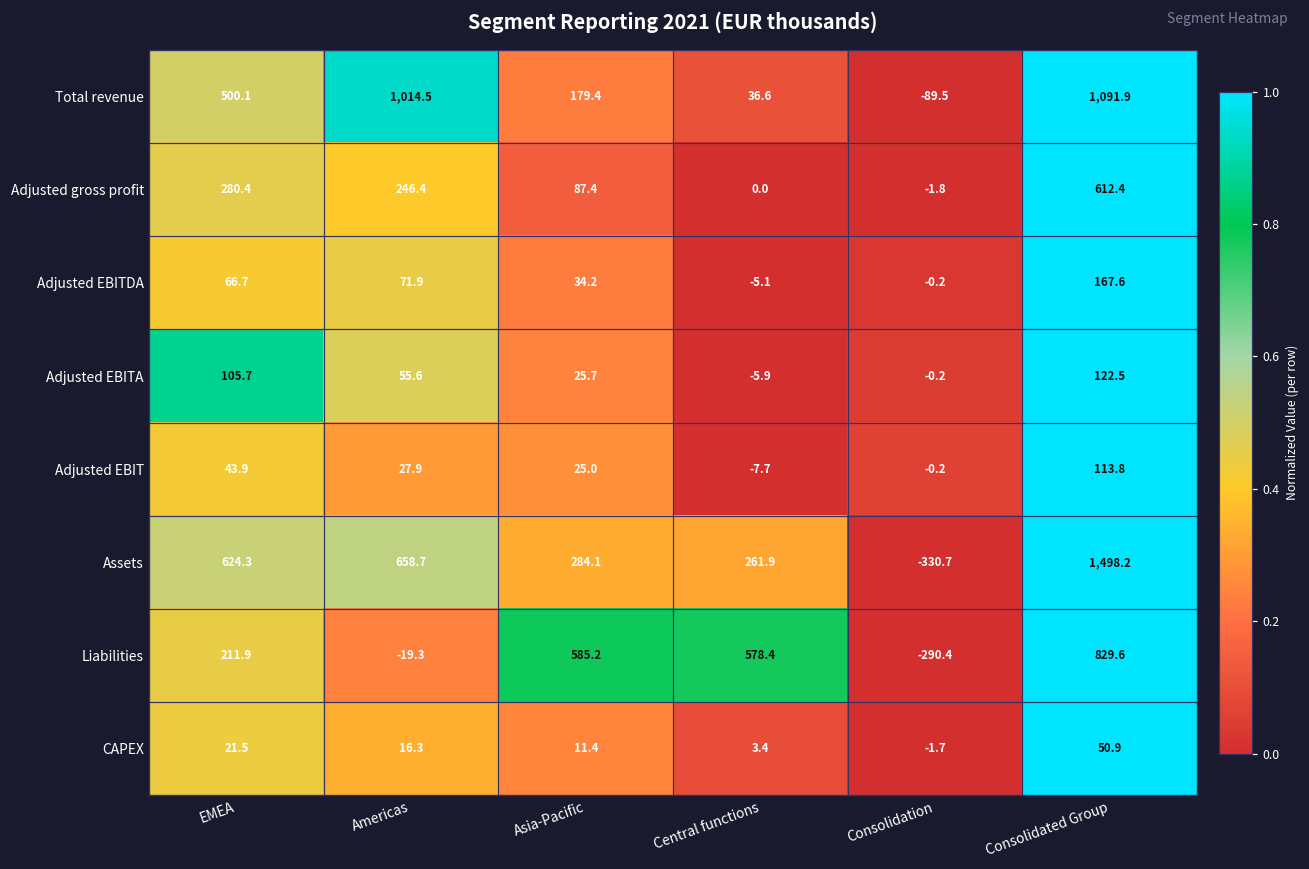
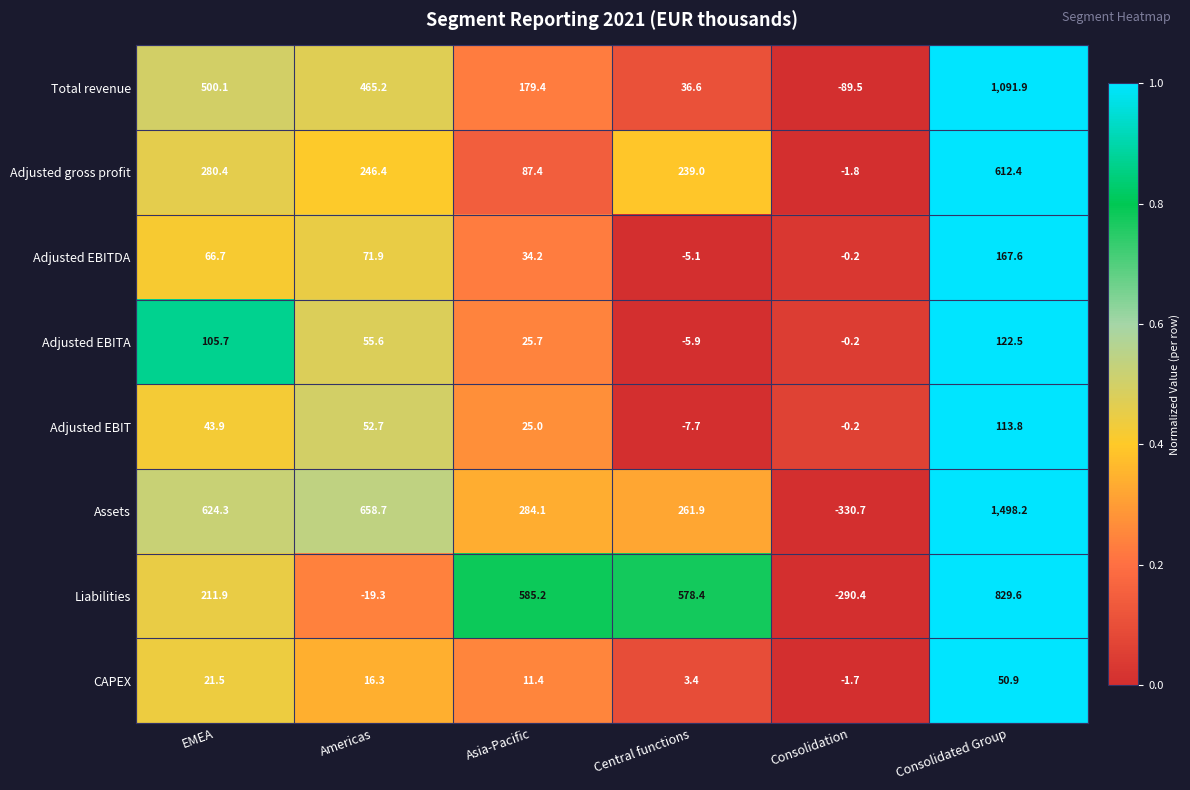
  {
    "Total revenue": {
      "EMEA": "500.1",
-     "Americas": "1,014.5",
+     "Americas": "465.2",
      "Asia-Pacific": "179.4",
      "Central functions": "36.6",
      "Consolidation": "-89.5",
      "Consolidated Group": "1,091.9"
    },
    "Adjusted gross profit": {
      "EMEA": "280.4",
      "Americas": "246.4",
      "Asia-Pacific": "87.4",
-     "Central functions": "0.0",
+     "Central functions": "239.0",
      "Consolidation": "-1.8",
      "Consolidated Group": "612.4"
    },
    "Adjusted EBITDA": {
      "EMEA": "66.7",
      "Americas": "71.9",
      "Asia-Pacific": "34.2",
      "Central functions": "-5.1",
      "Consolidation": "-0.2",
      "Consolidated Group": "167.6"
    },
    "Adjusted EBITA": {
      "EMEA": "105.7",
      "Americas": "55.6",
      "Asia-Pacific": "25.7",
      "Central functions": "-5.9",
      "Consolidation": "-0.2",
      "Consolidated Group": "122.5"
    },
    "Adjusted EBIT": {
      "EMEA": "43.9",
-     "Americas": "27.9",
+     "Americas": "52.7",
      "Asia-Pacific": "25.0",
      "Central functions": "-7.7",
      "Consolidation": "-0.2",
      "Consolidated Group": "113.8"
    },
    "Assets": {
      "EMEA": "624.3",
      "Americas": "658.7",
      "Asia-Pacific": "284.1",
      "Central functions": "261.9",
      "Consolidation": "-330.7",
      "Consolidated Group": "1,498.2"
    },
    "Liabilities": {
      "EMEA": "211.9",
      "Americas": "-19.3",
      "Asia-Pacific": "585.2",
      "Central functions": "578.4",
      "Consolidation": "-290.4",
      "Consolidated Group": "829.6"
    },
    "CAPEX": {
      "EMEA": "21.5",
      "Americas": "16.3",
      "Asia-Pacific": "11.4",
      "Central functions": "3.4",
      "Consolidation": "-1.7",
      "Consolidated Group": "50.9"
    }
  }
